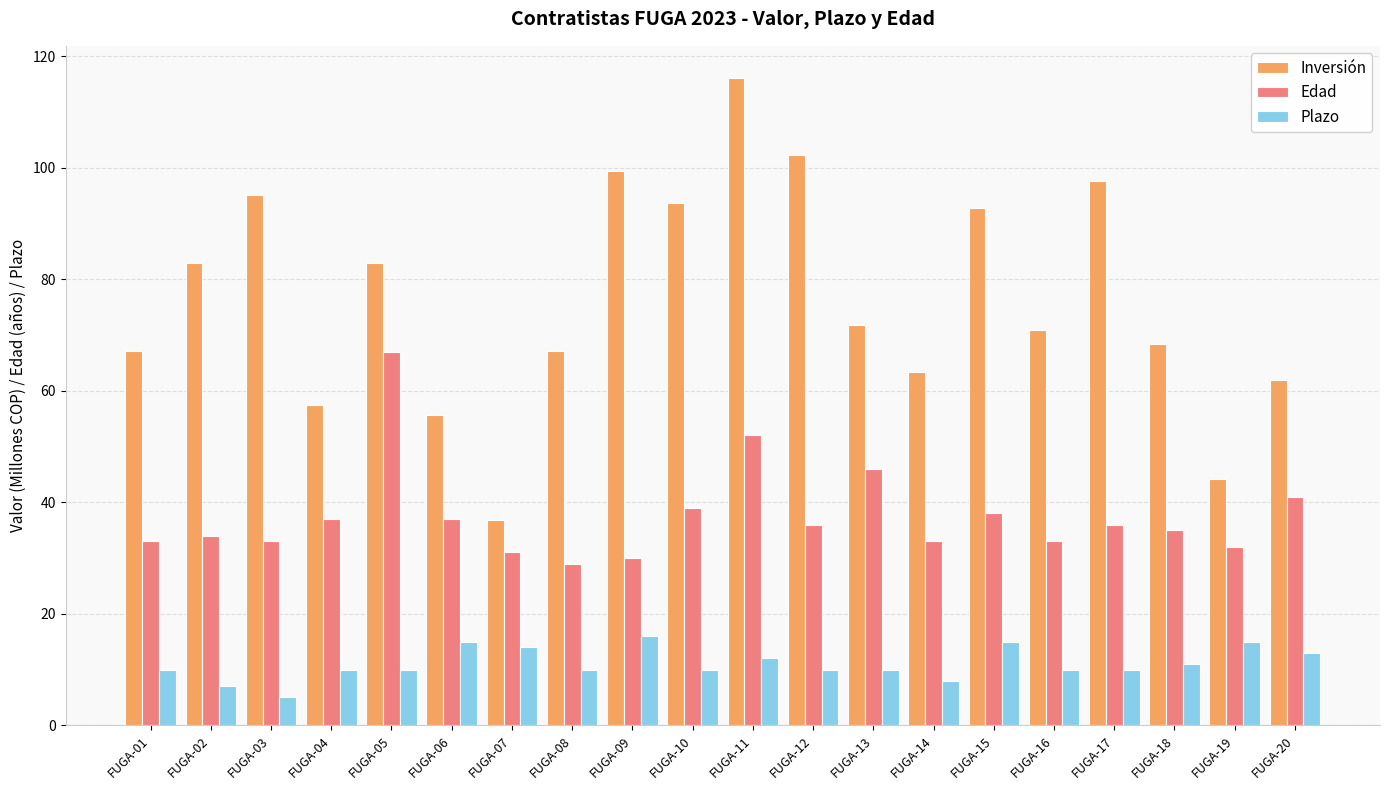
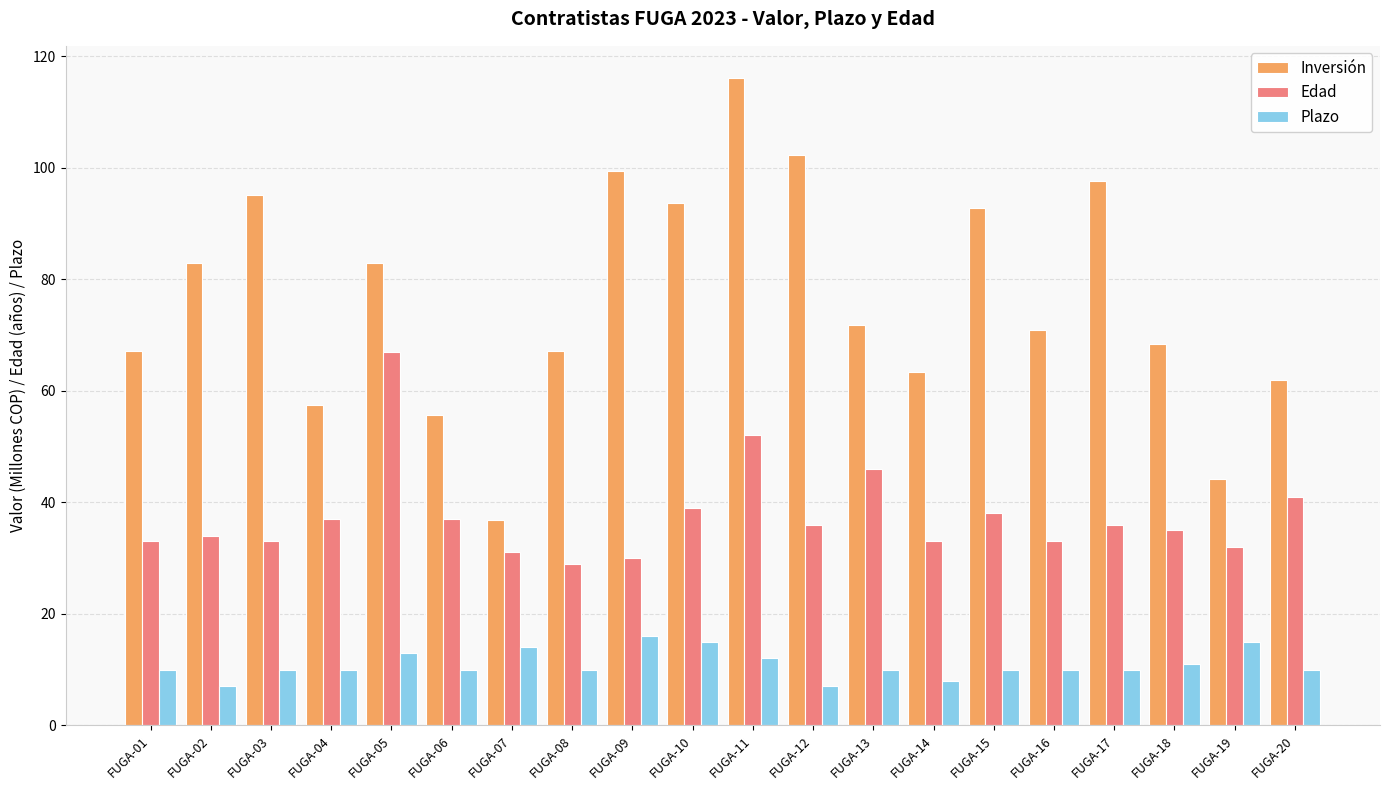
  {
    "Plazo": {
      "FUGA-01": 10,
      "FUGA-02": 7,
-     "FUGA-03": 5,
+     "FUGA-03": 10,
      "FUGA-04": 10,
-     "FUGA-05": 10,
-     "FUGA-06": 15,
+     "FUGA-05": 13,
+     "FUGA-06": 10,
      "FUGA-07": 14,
      "FUGA-08": 10,
      "FUGA-09": 16,
-     "FUGA-10": 10,
+     "FUGA-10": 15,
      "FUGA-11": 12,
-     "FUGA-12": 10,
+     "FUGA-12": 7,
      "FUGA-13": 10,
      "FUGA-14": 8,
-     "FUGA-15": 15,
+     "FUGA-15": 10,
      "FUGA-16": 10,
      "FUGA-17": 10,
      "FUGA-18": 11,
      "FUGA-19": 15,
-     "FUGA-20": 13
+     "FUGA-20": 10
    }
  }
